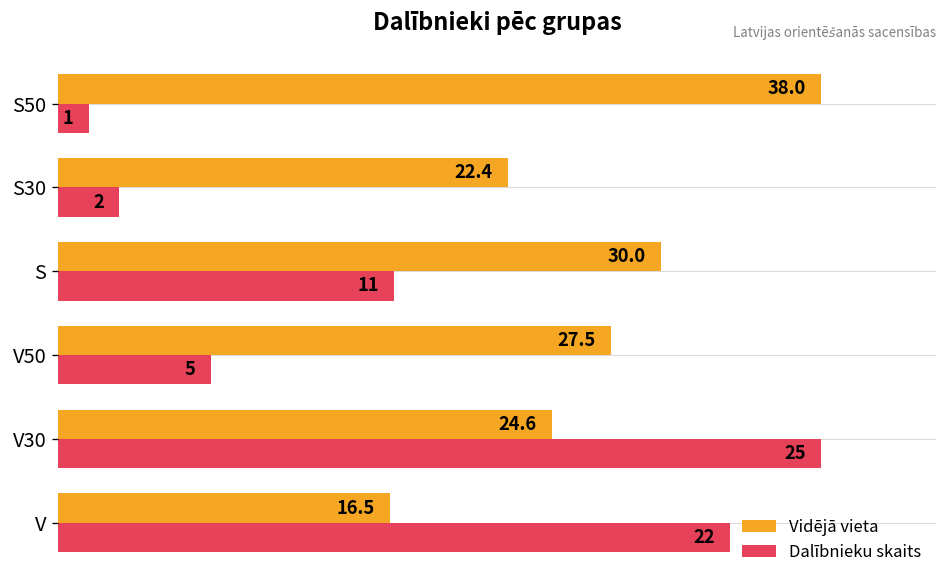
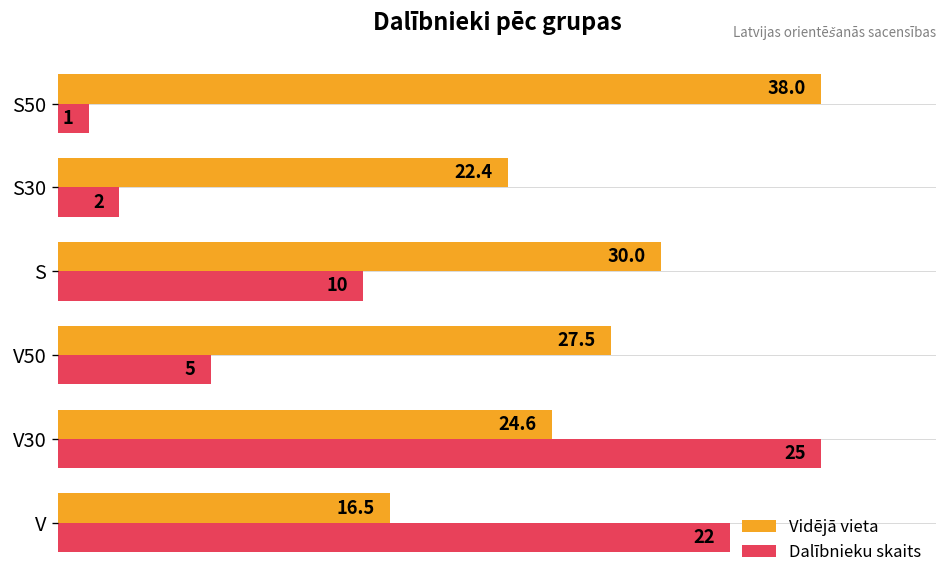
  {
    "Dalībnieku skaits": {
-     "S": 11
+     "S": 10
    }
  }
